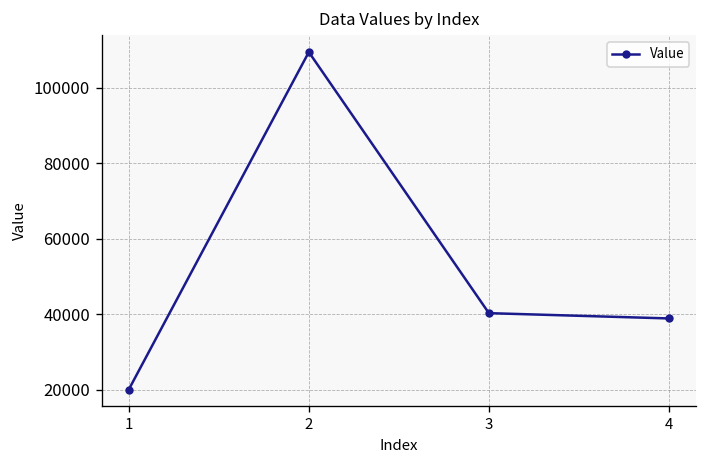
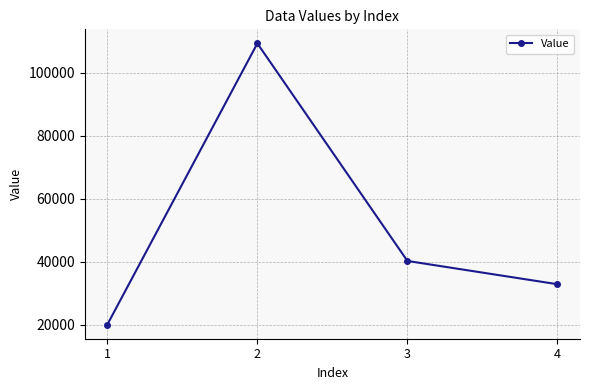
  {
    "1": 20000,
    "2": 109000,
    "3": 40000,
-   "4": 39000
+   "4": 33000
  }
